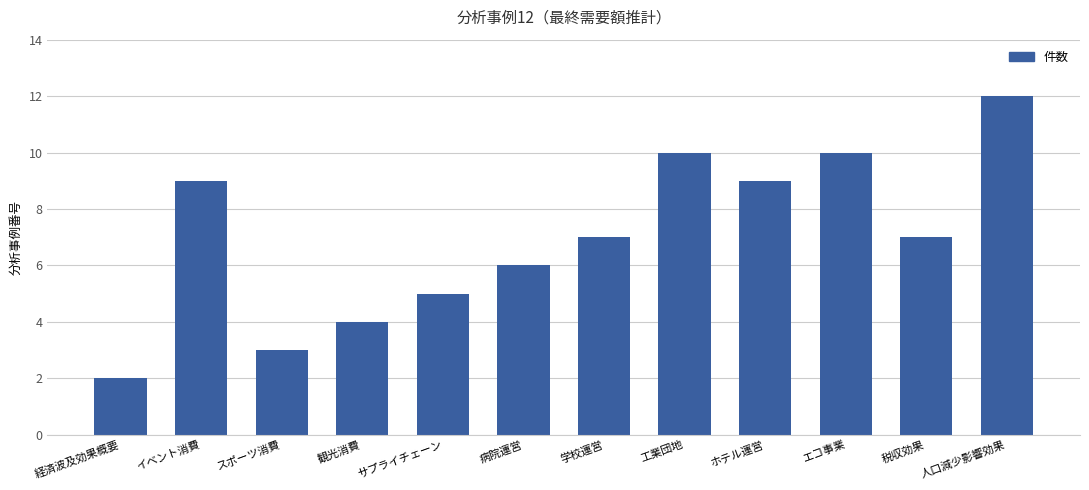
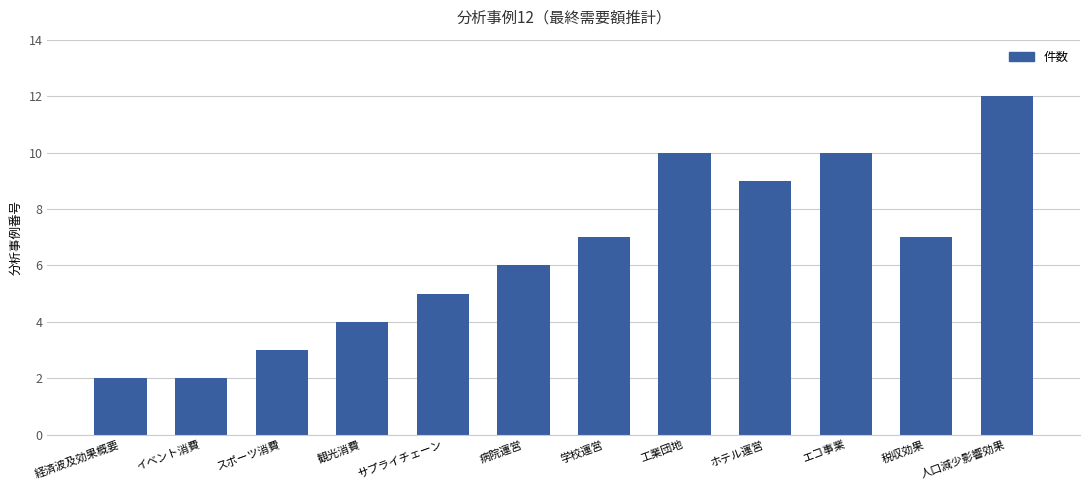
  {
    "経済波及効果概要": 2,
-   "イベント消費": 9,
+   "イベント消費": 2,
    "スポーツ消費": 3,
    "観光消費": 4,
    "サプライチェーン": 5,
    "病院運営": 6,
    "学校運営": 7,
    "工業団地": 10,
    "ホテル運営": 9,
    "エコ事業": 10,
    "税収効果": 7,
    "人口減少影響効果": 12
  }
